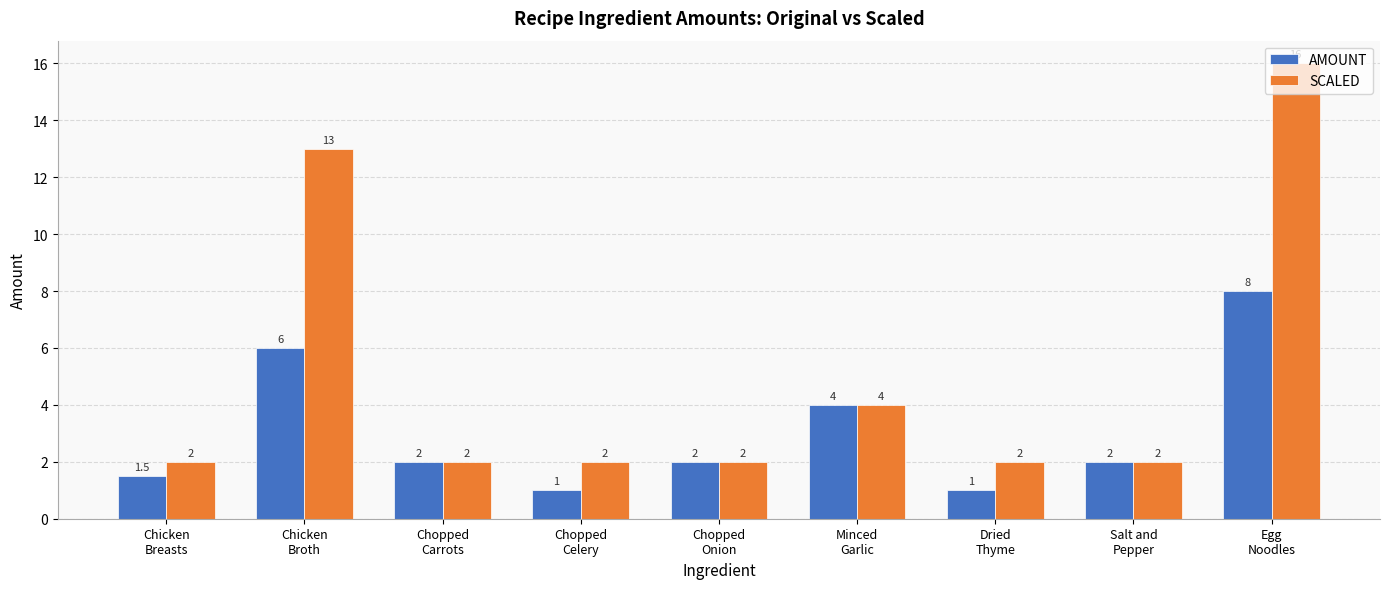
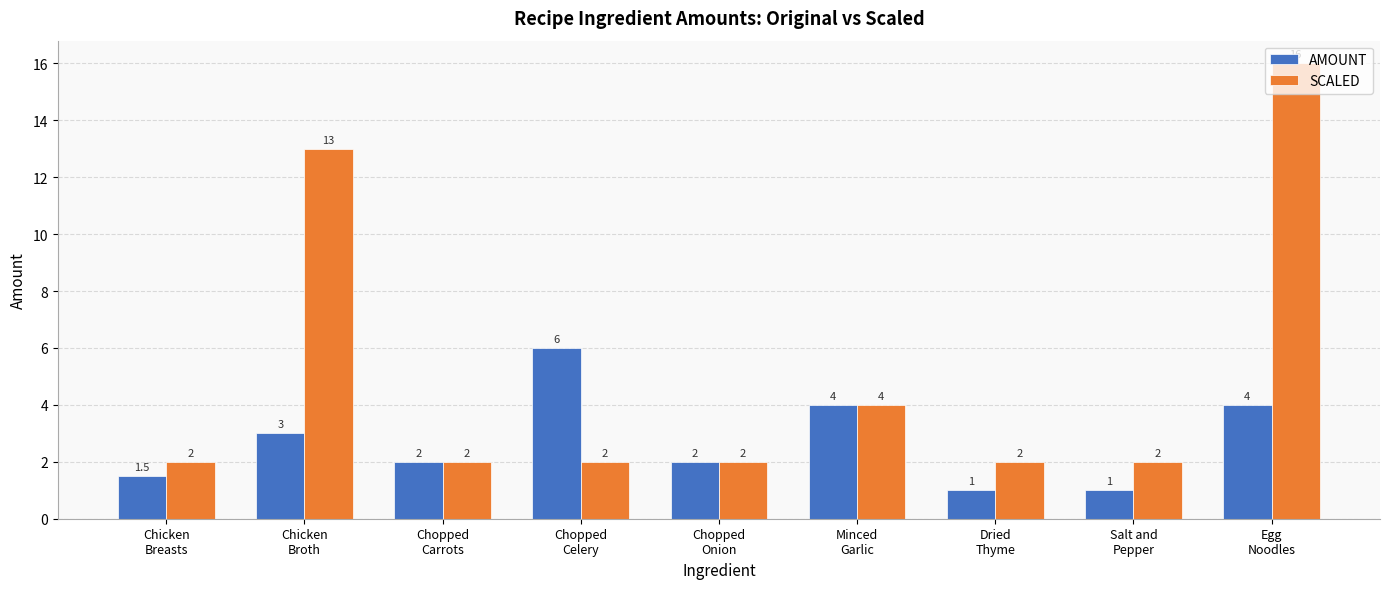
  {
    "AMOUNT": {
      "Chicken Breasts": 1.5,
-     "Chicken Broth": 6,
+     "Chicken Broth": 3,
      "Chopped Carrots": 2,
-     "Chopped Celery": 1,
+     "Chopped Celery": 6,
      "Chopped Onion": 2,
      "Minced Garlic": 4,
      "Dried Thyme": 1,
-     "Salt and Pepper": 2,
-     "Egg Noodles": 8
+     "Salt and Pepper": 1,
+     "Egg Noodles": 4
    },
    "SCALED": {
      "Chicken Breasts": 2,
      "Chicken Broth": 13,
      "Chopped Carrots": 2,
      "Chopped Celery": 2,
      "Chopped Onion": 2,
      "Minced Garlic": 4,
      "Dried Thyme": 2,
      "Salt and Pepper": 2
    }
  }
